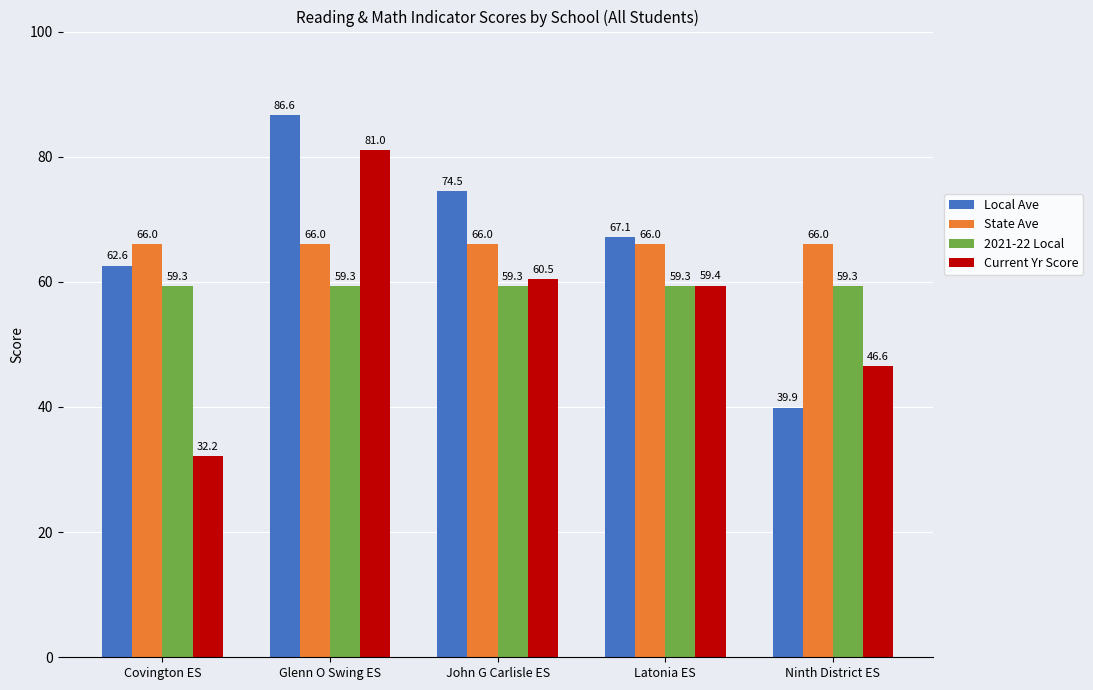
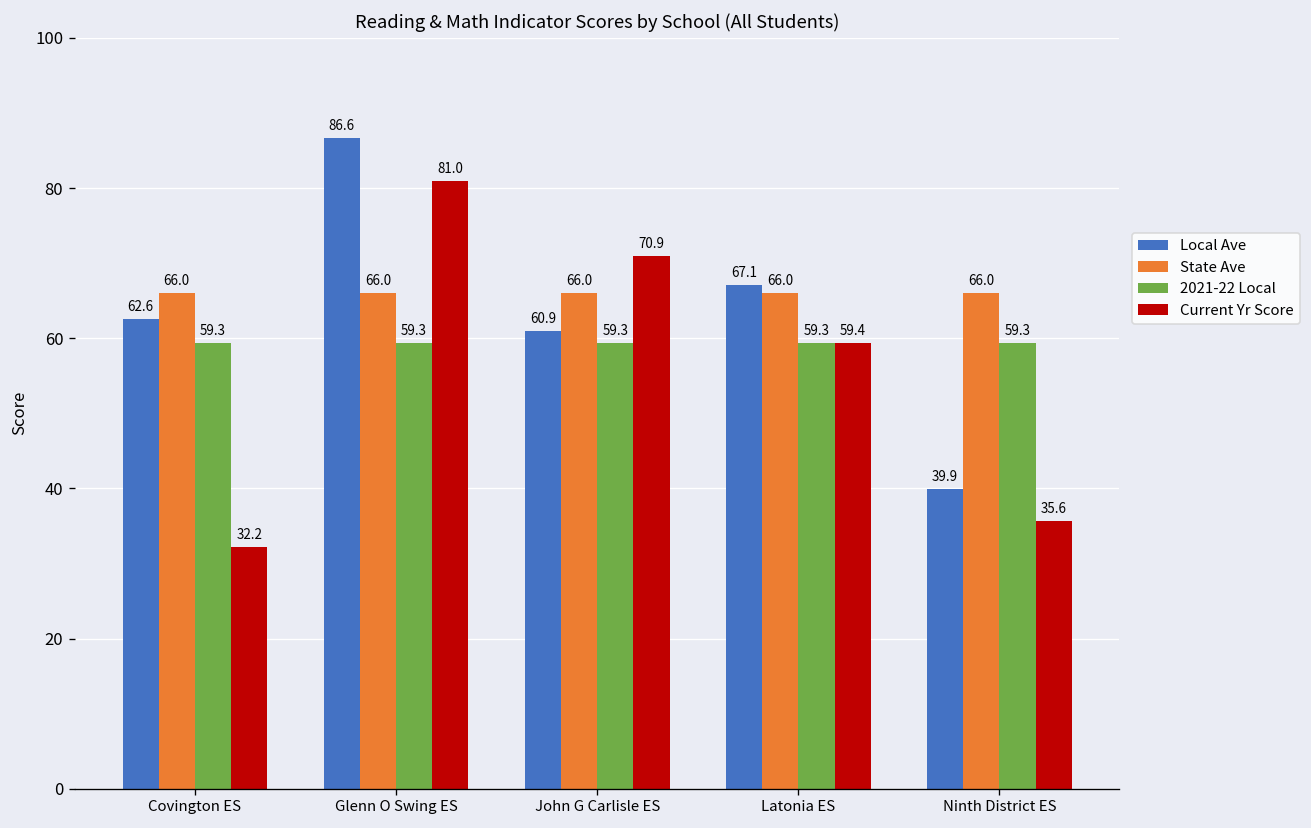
  {
    "Local Ave": {
      "Covington ES": 62.6,
      "Glenn O Swing ES": 86.6,
-     "John G Carlisle ES": 74.5,
+     "John G Carlisle ES": 60.9,
      "Latonia ES": 67.1,
      "Ninth District ES": 39.9
    },
    "State Ave": {
      "Covington ES": 66.0,
      "Glenn O Swing ES": 66.0,
      "John G Carlisle ES": 66.0,
      "Latonia ES": 66.0,
      "Ninth District ES": 66.0
    },
    "2021-22 Local": {
      "Covington ES": 59.3,
      "Glenn O Swing ES": 59.3,
      "John G Carlisle ES": 59.3,
      "Latonia ES": 59.3,
      "Ninth District ES": 59.3
    },
    "Current Yr Score": {
      "Covington ES": 32.2,
      "Glenn O Swing ES": 81.0,
-     "John G Carlisle ES": 60.5,
+     "John G Carlisle ES": 70.9,
      "Latonia ES": 59.4,
-     "Ninth District ES": 46.6
+     "Ninth District ES": 35.6
    }
  }
